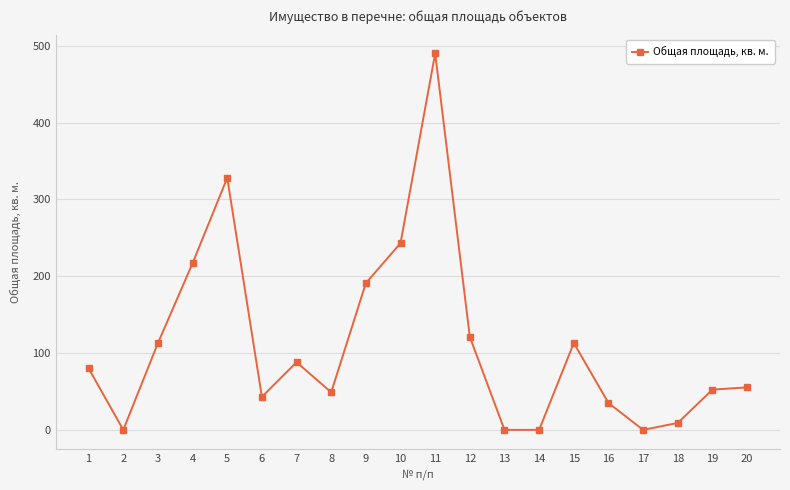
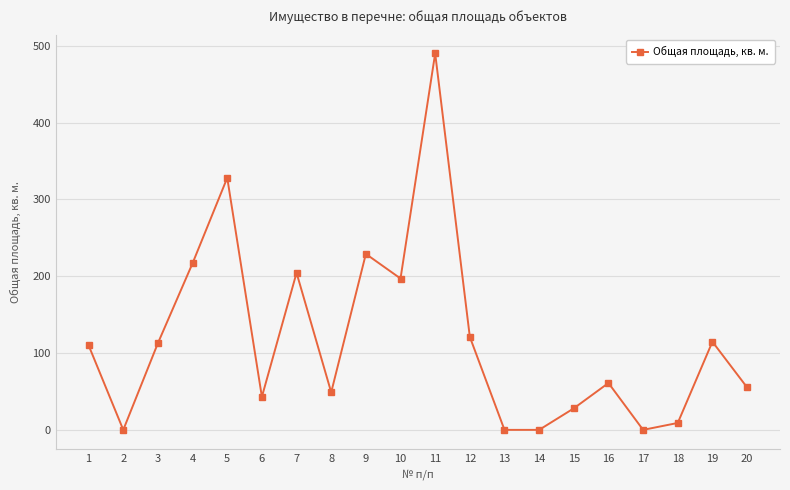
  {
-   "1": 80,
+   "1": 110,
    "2": 0,
    "3": 110,
    "4": 220,
    "5": 330,
    "6": 40,
-   "7": 90,
+   "7": 200,
    "8": 50,
-   "9": 190,
-   "10": 240,
+   "9": 230,
+   "10": 200,
    "11": 490,
    "12": 120,
    "13": 0,
    "14": 0,
-   "15": 110,
-   "16": 40,
+   "15": 30,
+   "16": 60,
    "17": 0,
    "18": 10,
-   "19": 50,
+   "19": 110,
    "20": 60
  }
